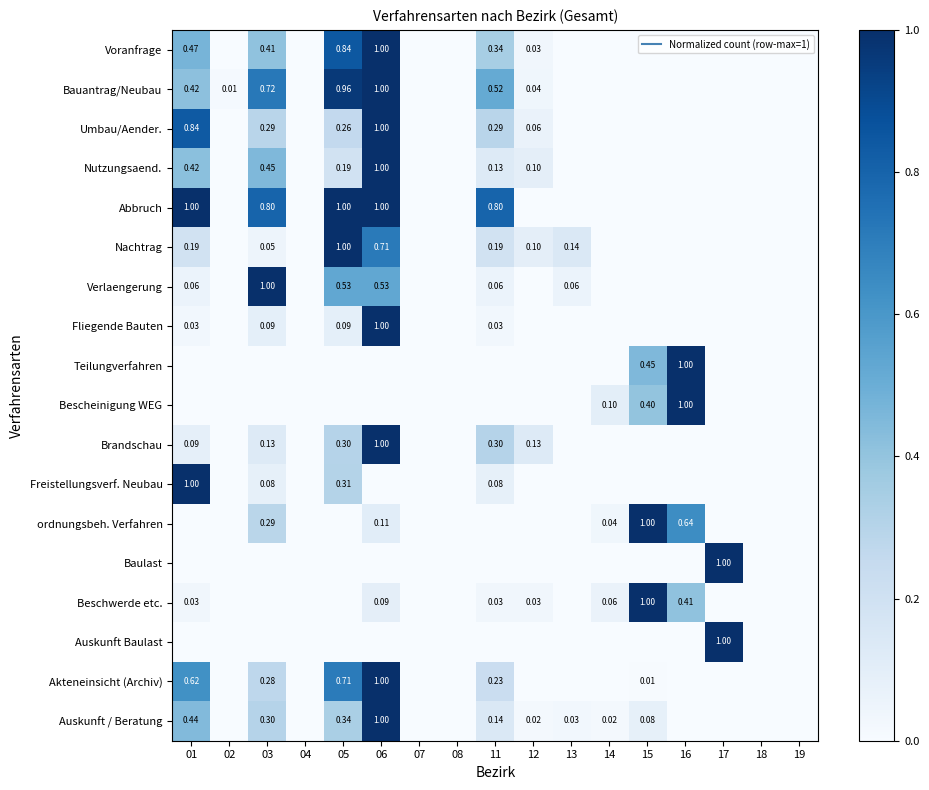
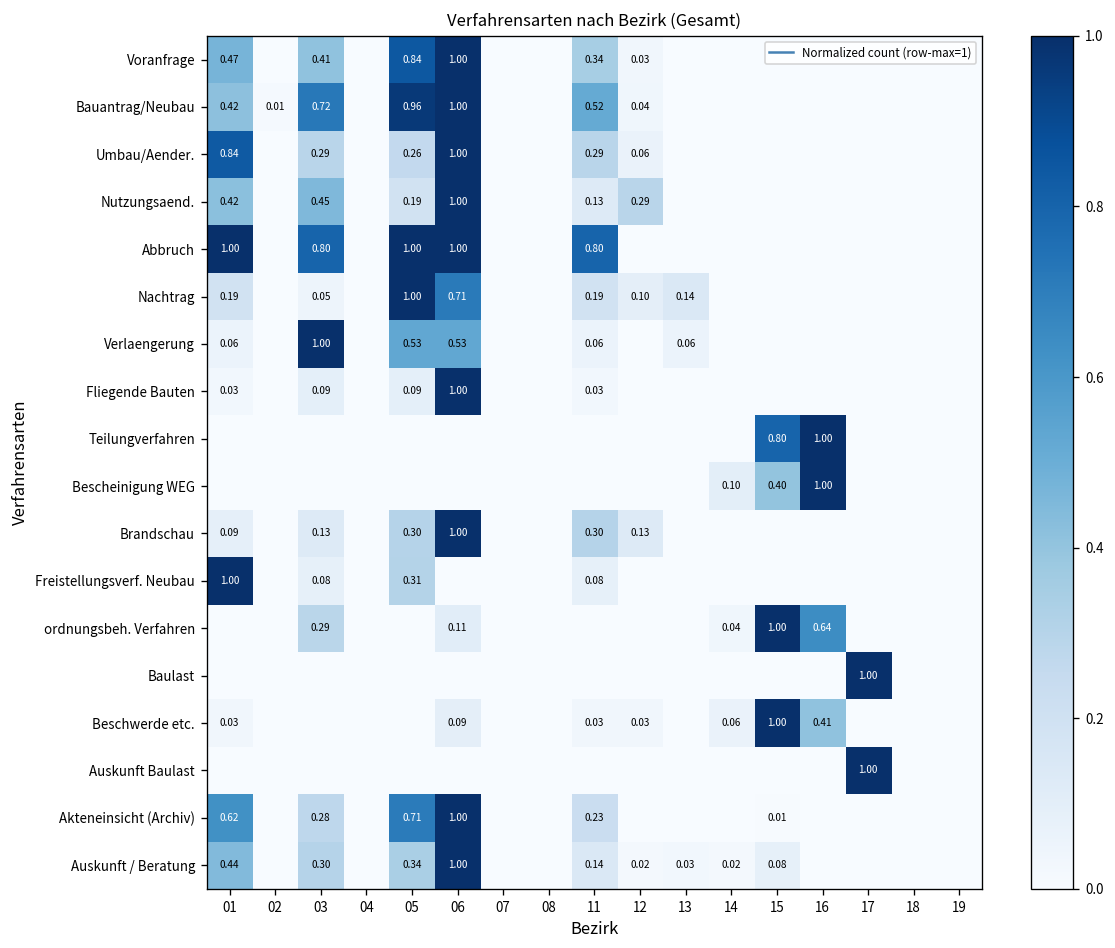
  {
    "Voranfrage": {
      "01": 0.47,
      "03": 0.41,
      "05": 0.84,
      "06": 1.00,
      "11": 0.34,
      "12": 0.03
    },
    "Bauantrag/Neubau": {
      "01": 0.42,
      "02": 0.01,
      "03": 0.72,
      "05": 0.96,
      "06": 1.00,
      "11": 0.52,
      "12": 0.04
    },
    "Umbau/Aender.": {
      "01": 0.84,
      "03": 0.29,
      "05": 0.26,
      "06": 1.00,
      "11": 0.29,
      "12": 0.06
    },
    "Nutzungsaend.": {
      "01": 0.42,
      "03": 0.45,
      "05": 0.19,
      "06": 1.00,
      "11": 0.13,
-     "12": 0.10
+     "12": 0.29
    },
    "Abbruch": {
      "01": 1.00,
      "03": 0.80,
      "05": 1.00,
      "06": 1.00,
      "11": 0.80
    },
    "Nachtrag": {
      "01": 0.19,
      "03": 0.05,
      "05": 1.00,
      "06": 0.71,
      "11": 0.19,
      "12": 0.10,
      "13": 0.14
    },
    "Verlaengerung": {
      "01": 0.06,
      "03": 1.00,
      "05": 0.53,
      "06": 0.53,
      "11": 0.06,
      "13": 0.06
    },
    "Fliegende Bauten": {
      "01": 0.03,
      "03": 0.09,
      "05": 0.09,
      "06": 1.00,
      "11": 0.03
    },
    "Teilungverfahren": {
-     "15": 0.45,
+     "15": 0.80,
      "16": 1.00
    },
    "Bescheinigung WEG": {
      "14": 0.10,
      "15": 0.40,
      "16": 1.00
    },
    "Brandschau": {
      "01": 0.09,
      "03": 0.13,
      "05": 0.30,
      "06": 1.00,
      "11": 0.30,
      "12": 0.13
    },
    "Freistellungsverf. Neubau": {
      "01": 1.00,
      "03": 0.08,
      "05": 0.31,
      "11": 0.08
    },
    "ordnungsbeh. Verfahren": {
      "03": 0.29,
      "06": 0.11,
      "14": 0.04,
      "15": 1.00,
      "16": 0.64
    },
    "Baulast": {
      "17": 1.00
    },
    "Beschwerde etc.": {
      "01": 0.03,
      "06": 0.09,
      "11": 0.03,
      "12": 0.03,
      "14": 0.06,
      "15": 1.00,
      "16": 0.41
    },
    "Auskunft Baulast": {
      "17": 1.00
    },
    "Akteneinsicht (Archiv)": {
      "01": 0.62,
      "03": 0.28,
      "05": 0.71,
      "06": 1.00,
      "11": 0.23,
      "15": 0.01
    },
    "Auskunft / Beratung": {
      "01": 0.44,
      "03": 0.30,
      "05": 0.34,
      "06": 1.00,
      "11": 0.14,
      "12": 0.02,
      "13": 0.03,
      "14": 0.02,
      "15": 0.08
    }
  }
